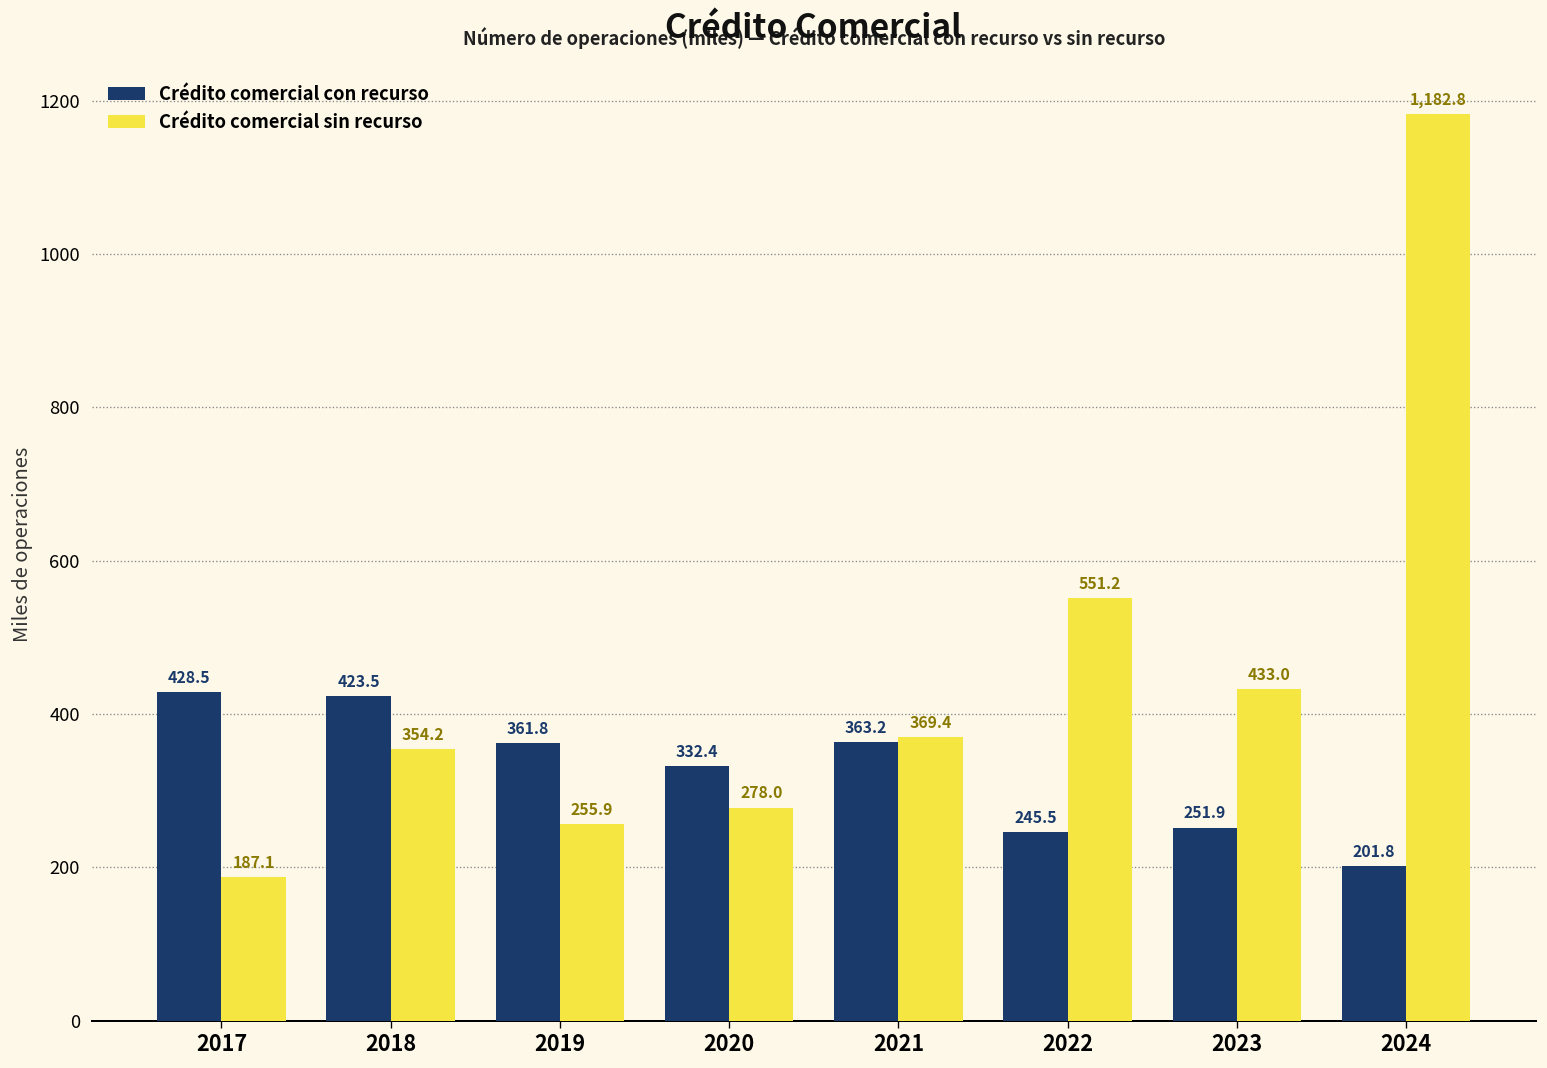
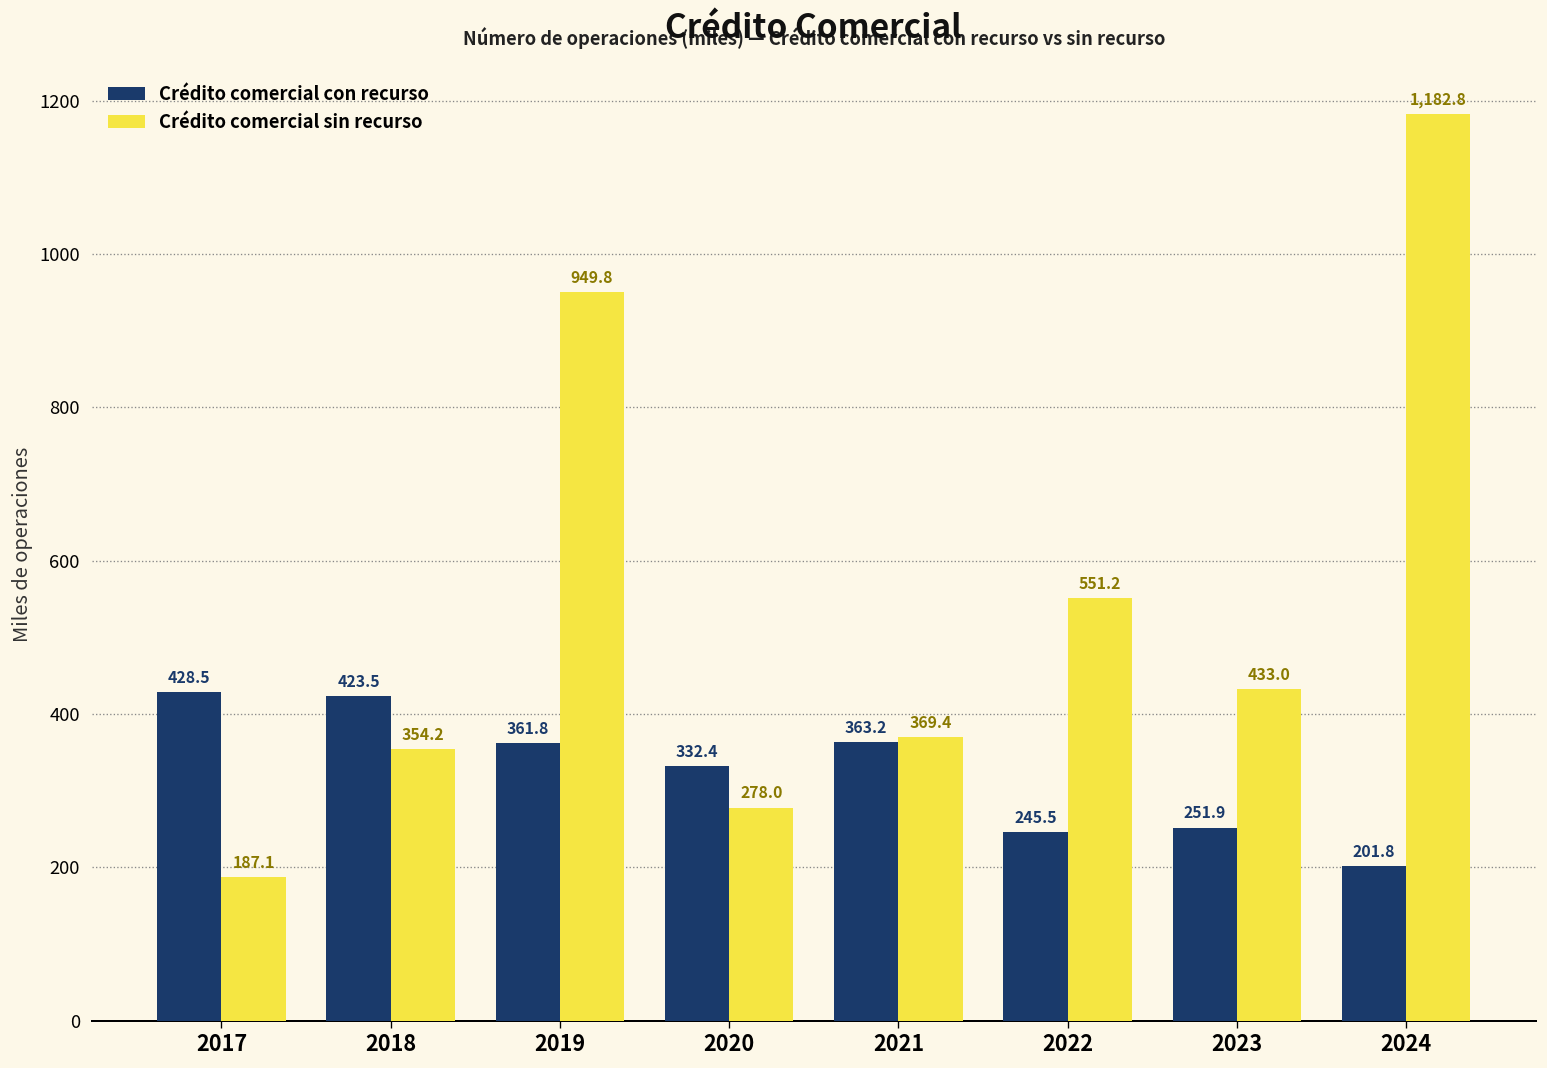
  {
    "Crédito comercial con recurso": {
      "2017": "428.5",
      "2018": "423.5",
      "2019": "361.8",
      "2020": "332.4",
      "2021": "363.2",
      "2022": "245.5",
      "2023": "251.9",
      "2024": "201.8"
    },
    "Crédito comercial sin recurso": {
      "2017": "187.1",
      "2018": "354.2",
-     "2019": "255.9",
+     "2019": "949.8",
      "2020": "278.0",
      "2021": "369.4",
      "2022": "551.2",
      "2023": "433.0",
      "2024": "1,182.8"
    }
  }
